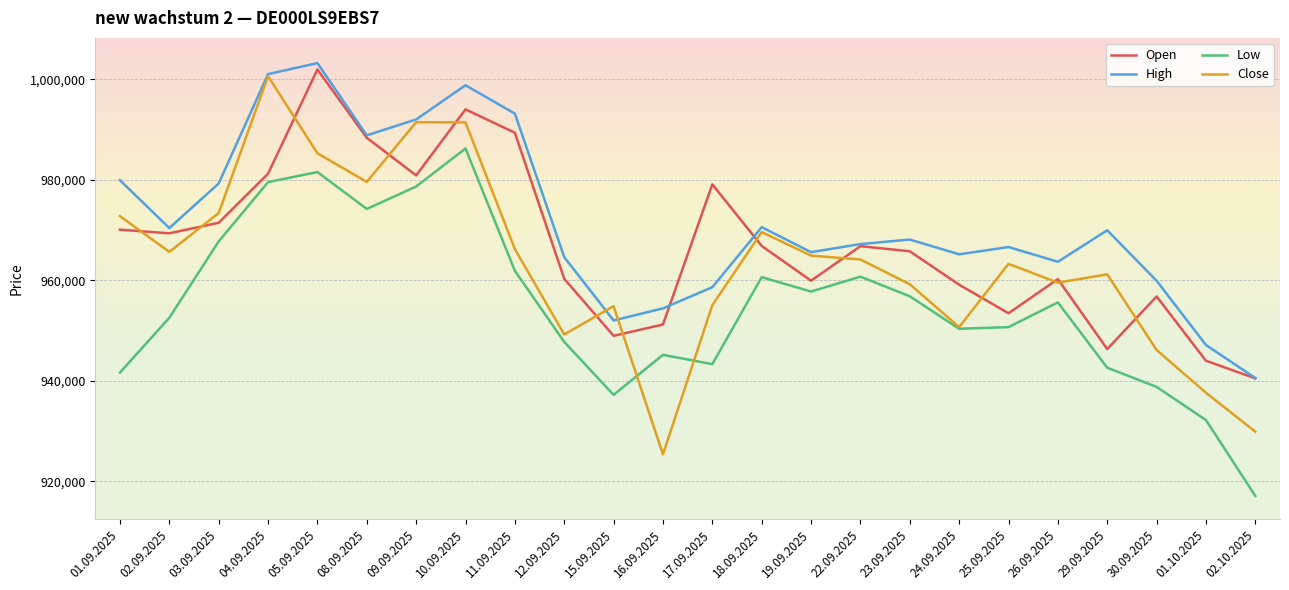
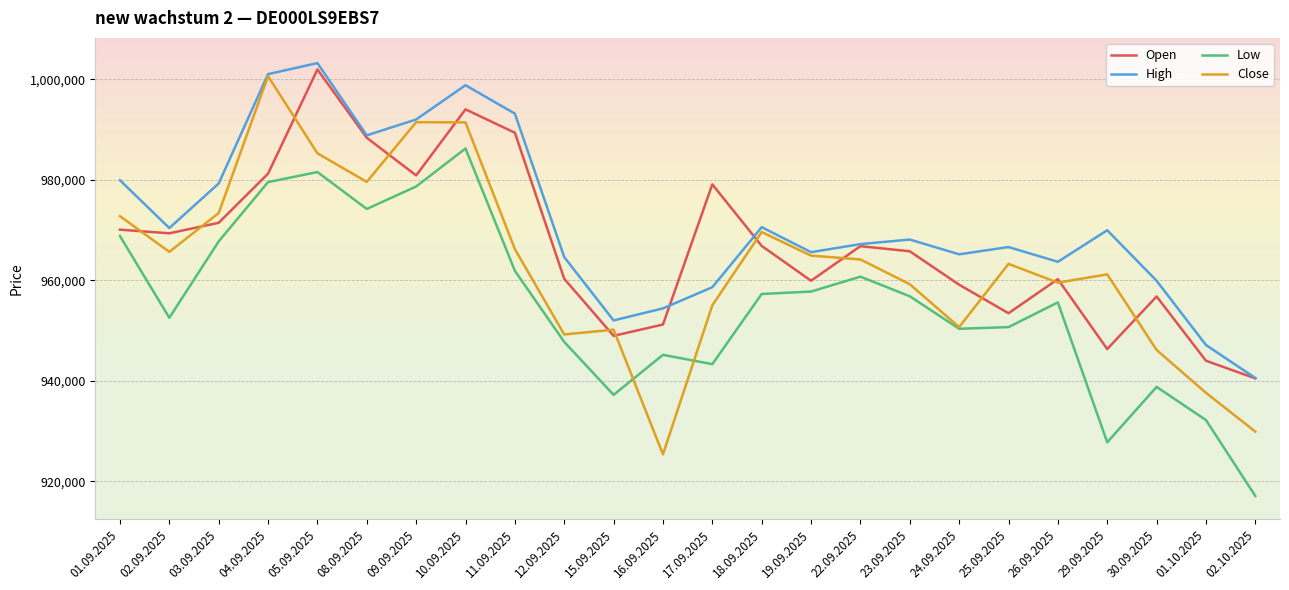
  {
    "Open": {
      "01.09.2025": "970,000",
      "02.09.2025": "969,000",
      "03.09.2025": "971,000",
      "04.09.2025": "981,000",
      "05.09.2025": "1,002,000",
      "09.09.2025": "981,000",
      "10.09.2025": "994,000",
      "11.09.2025": "989,000",
      "12.09.2025": "960,000",
      "15.09.2025": "949,000",
      "16.09.2025": "951,000",
      "17.09.2025": "979,000",
      "18.09.2025": "967,000",
      "19.09.2025": "960,000",
      "23.09.2025": "966,000",
      "24.09.2025": "959,000",
      "25.09.2025": "953,000",
      "26.09.2025": "960,000",
      "29.09.2025": "946,000",
      "30.09.2025": "957,000",
      "01.10.2025": "944,000"
    },
    "High": {
      "01.09.2025": "980,000",
      "02.09.2025": "970,000",
      "03.09.2025": "979,000",
      "05.09.2025": "1,003,000",
      "09.09.2025": "992,000",
      "10.09.2025": "999,000",
      "11.09.2025": "993,000",
      "12.09.2025": "965,000",
      "15.09.2025": "952,000",
      "16.09.2025": "954,000",
      "17.09.2025": "959,000",
      "18.09.2025": "971,000",
      "19.09.2025": "966,000",
      "23.09.2025": "968,000",
      "24.09.2025": "965,000",
      "25.09.2025": "967,000",
      "26.09.2025": "964,000",
      "29.09.2025": "970,000",
      "30.09.2025": "960,000",
      "01.10.2025": "947,000"
    },
    "Low": {
-     "01.09.2025": "942,000",
+     "01.09.2025": "969,000",
      "02.09.2025": "953,000",
      "03.09.2025": "968,000",
      "04.09.2025": "980,000",
      "05.09.2025": "982,000",
      "08.09.2025": "974,000",
      "09.09.2025": "979,000",
      "10.09.2025": "986,000",
      "11.09.2025": "962,000",
      "12.09.2025": "948,000",
      "15.09.2025": "937,000",
      "16.09.2025": "945,000",
      "17.09.2025": "943,000",
-     "18.09.2025": "961,000",
+     "18.09.2025": "957,000",
      "19.09.2025": "958,000",
      "22.09.2025": "961,000",
      "23.09.2025": "957,000",
      "25.09.2025": "951,000",
      "26.09.2025": "956,000",
-     "29.09.2025": "943,000",
+     "29.09.2025": "928,000",
      "30.09.2025": "939,000",
      "01.10.2025": "932,000",
      "02.10.2025": "917,000"
    },
    "Close": {
      "01.09.2025": "973,000",
      "02.09.2025": "966,000",
      "03.09.2025": "973,000",
      "05.09.2025": "985,000",
      "08.09.2025": "980,000",
      "09.09.2025": "991,000",
      "10.09.2025": "991,000",
      "11.09.2025": "966,000",
      "12.09.2025": "949,000",
-     "15.09.2025": "955,000",
+     "15.09.2025": "950,000",
      "16.09.2025": "925,000",
      "17.09.2025": "955,000",
      "18.09.2025": "970,000",
      "19.09.2025": "965,000",
      "22.09.2025": "964,000",
      "23.09.2025": "959,000",
      "25.09.2025": "963,000",
      "26.09.2025": "960,000",
      "29.09.2025": "961,000",
      "30.09.2025": "946,000",
      "01.10.2025": "938,000",
      "02.10.2025": "930,000"
    }
  }
